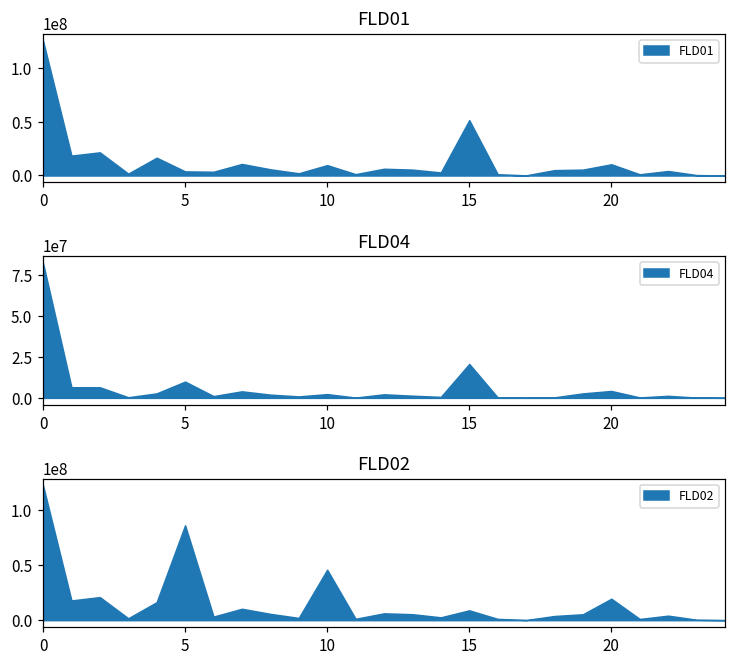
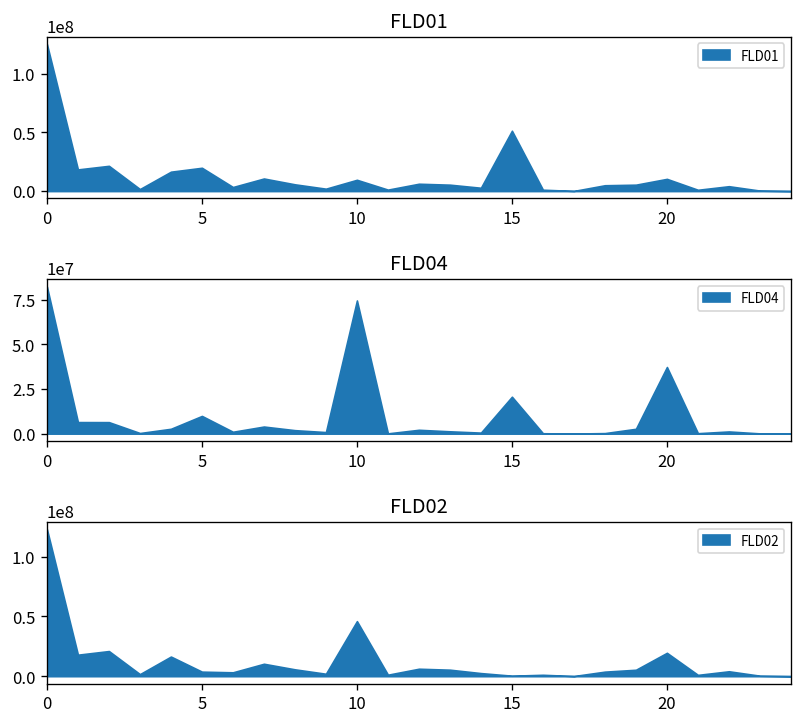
  {
    "FLD01": {
      "0": 130000000,
-     "5": 0,
+     "5": 20000000,
      "10": 10000000,
      "15": 50000000,
      "20": 10000000
    },
    "FLD04": {
      "0": 82000000,
      "5": 10000000,
-     "10": 2000000,
+     "10": 75000000,
      "15": 21000000,
-     "20": 4000000
+     "20": 37000000
    },
    "FLD02": {
      "0": 120000000,
-     "5": 90000000,
+     "5": 0,
      "10": 50000000,
-     "15": 10000000,
+     "15": 0,
      "20": 20000000
    }
  }
